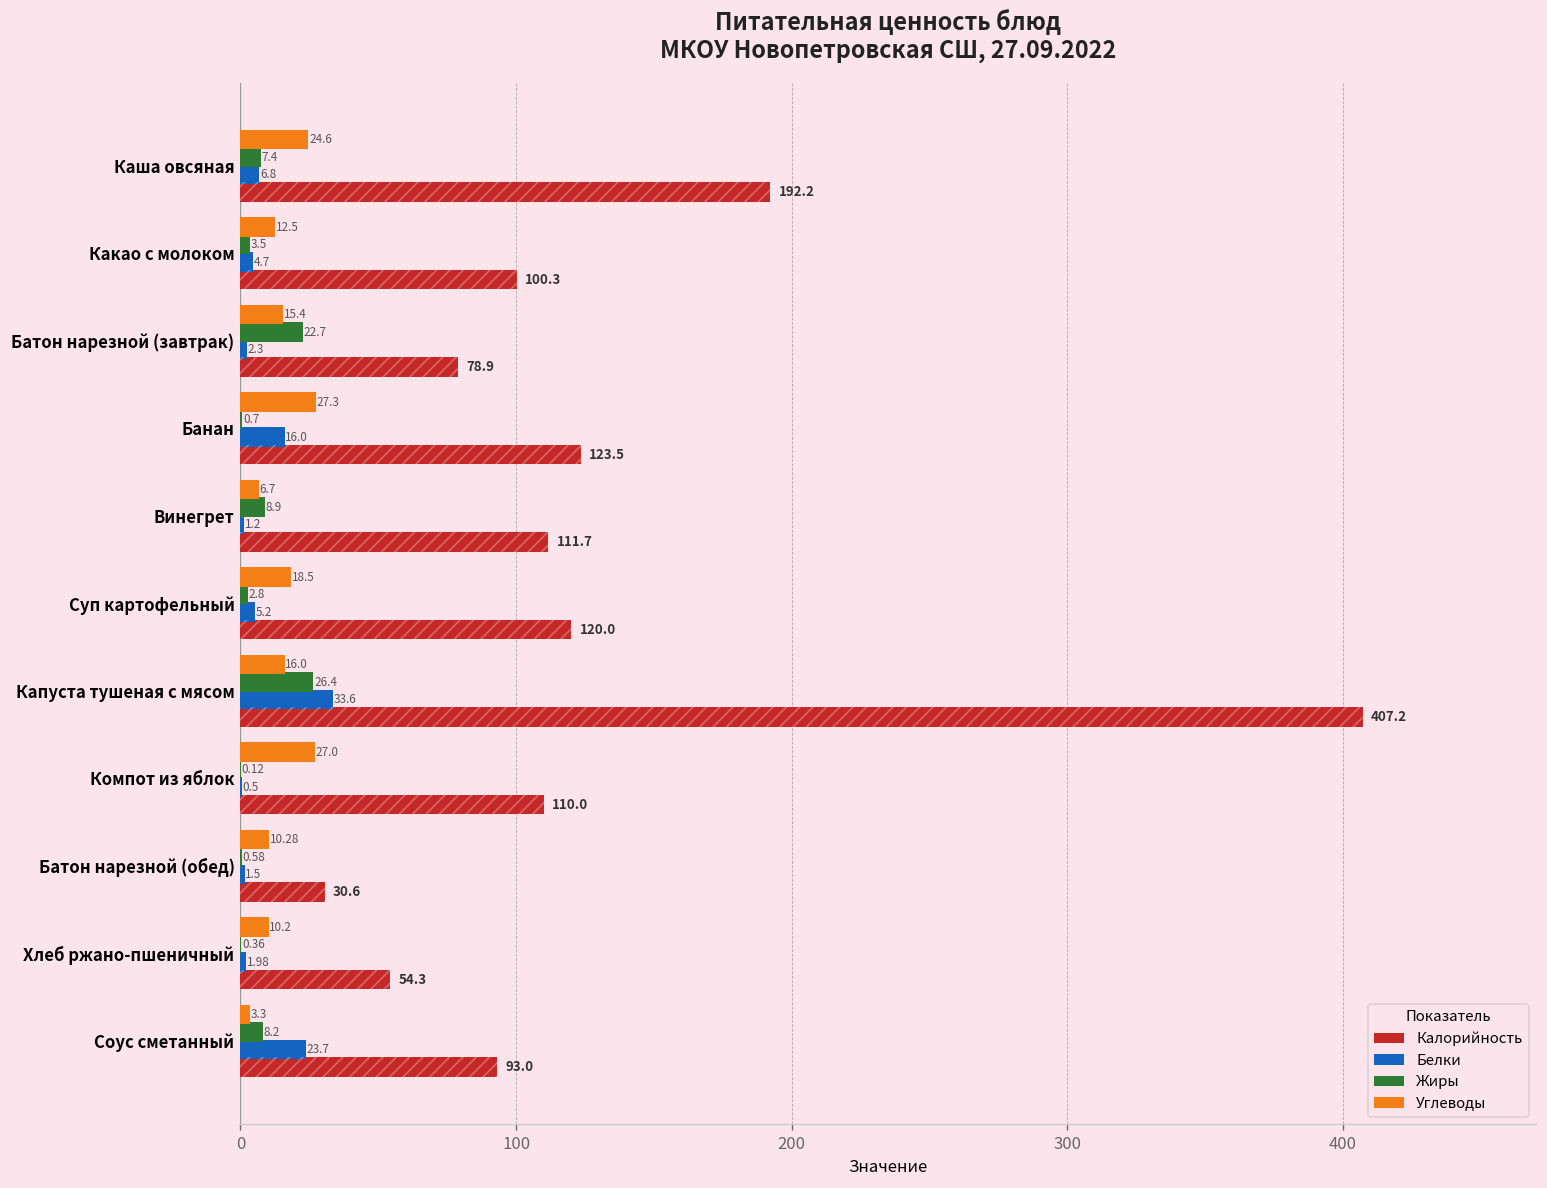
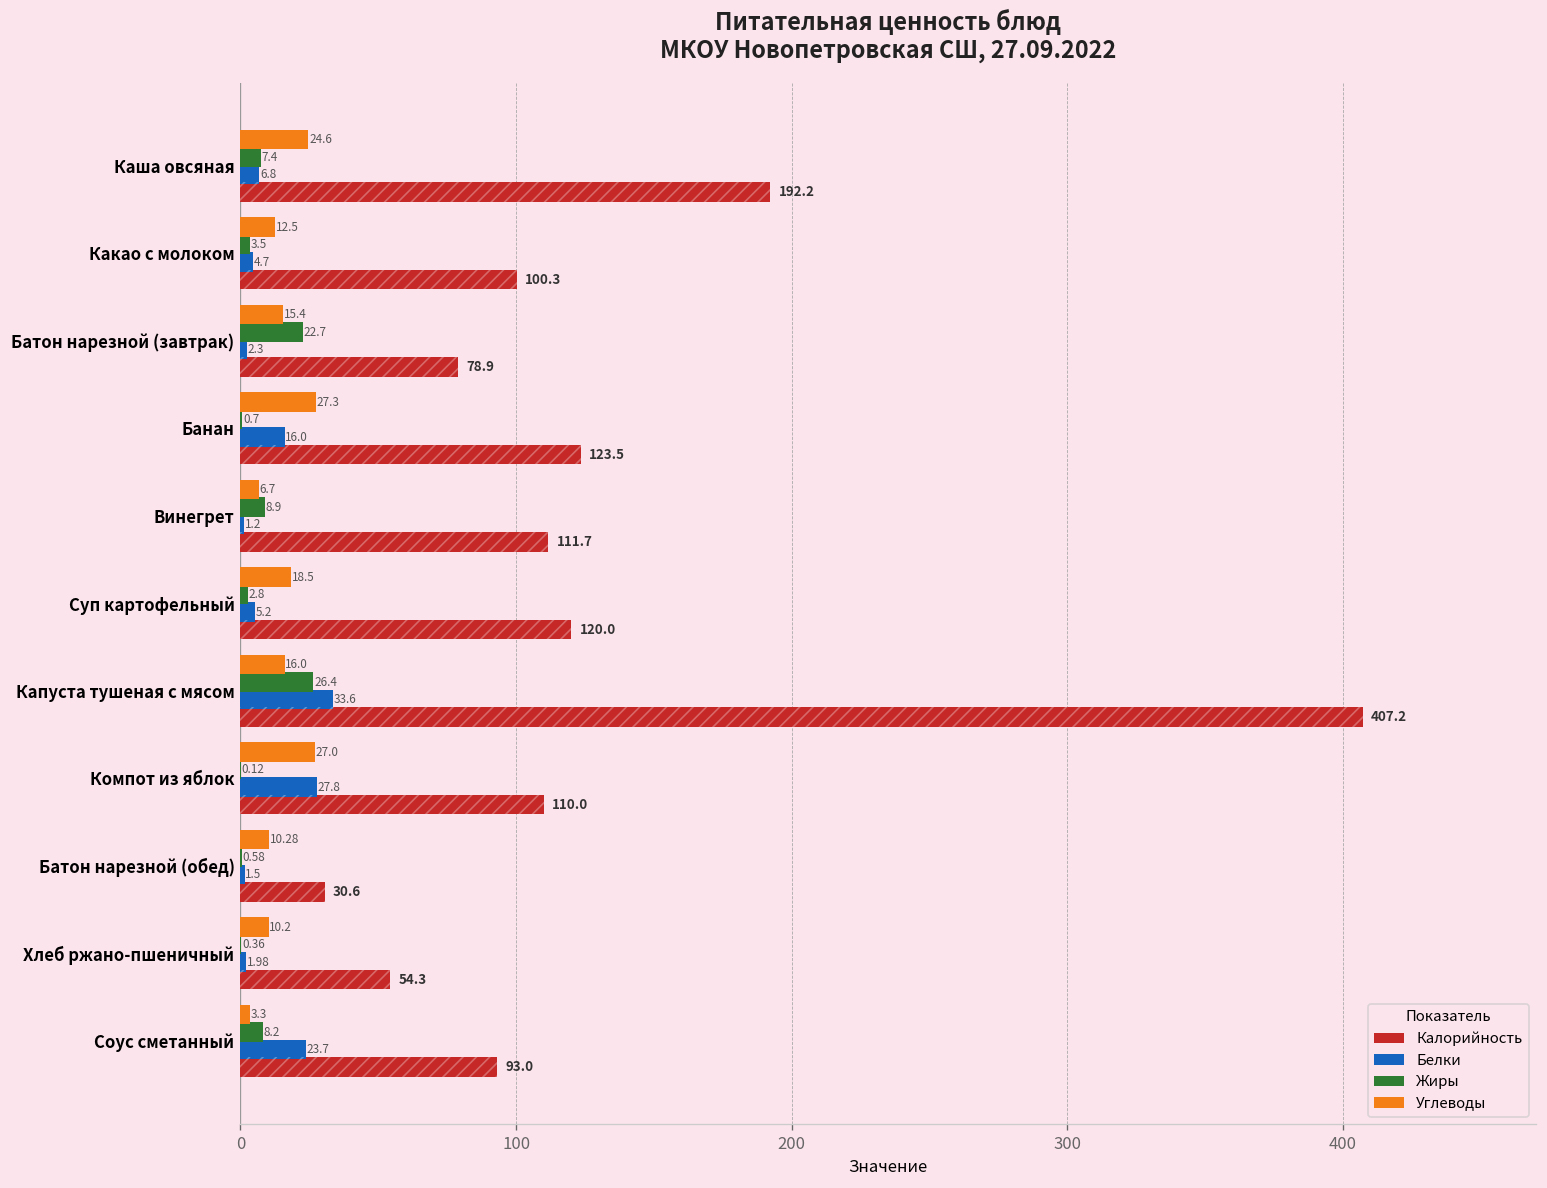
  {
    "Калорийность": {
      "Каша овсяная": 192.2,
      "Какао с молоком": 100.3,
      "Батон нарезной (завтрак)": 78.9,
      "Банан": 123.5,
      "Винегрет": 111.7,
      "Суп картофельный": 120.0,
      "Капуста тушеная с мясом": 407.2,
      "Компот из яблок": 110.0,
      "Батон нарезной (обед)": 30.6,
      "Хлеб ржано-пшеничный": 54.3,
      "Соус сметанный": 93.0
    },
    "Белки": {
      "Каша овсяная": 6.8,
      "Какао с молоком": 4.7,
      "Батон нарезной (завтрак)": 2.3,
      "Банан": 16.0,
      "Винегрет": 1.2,
      "Суп картофельный": 5.2,
      "Капуста тушеная с мясом": 33.6,
-     "Компот из яблок": 0.5,
+     "Компот из яблок": 27.8,
      "Батон нарезной (обед)": 1.5,
      "Хлеб ржано-пшеничный": 1.98,
      "Соус сметанный": 23.7
    },
    "Жиры": {
      "Каша овсяная": 7.4,
      "Какао с молоком": 3.5,
      "Батон нарезной (завтрак)": 22.7,
      "Банан": 0.7,
      "Винегрет": 8.9,
      "Суп картофельный": 2.8,
      "Капуста тушеная с мясом": 26.4,
      "Компот из яблок": 0.12,
      "Батон нарезной (обед)": 0.58,
      "Хлеб ржано-пшеничный": 0.36,
      "Соус сметанный": 8.2
    },
    "Углеводы": {
      "Каша овсяная": 24.6,
      "Какао с молоком": 12.5,
      "Батон нарезной (завтрак)": 15.4,
      "Банан": 27.3,
      "Винегрет": 6.7,
      "Суп картофельный": 18.5,
      "Капуста тушеная с мясом": 16.0,
      "Компот из яблок": 27.0,
      "Батон нарезной (обед)": 10.28,
      "Хлеб ржано-пшеничный": 10.2,
      "Соус сметанный": 3.3
    }
  }
